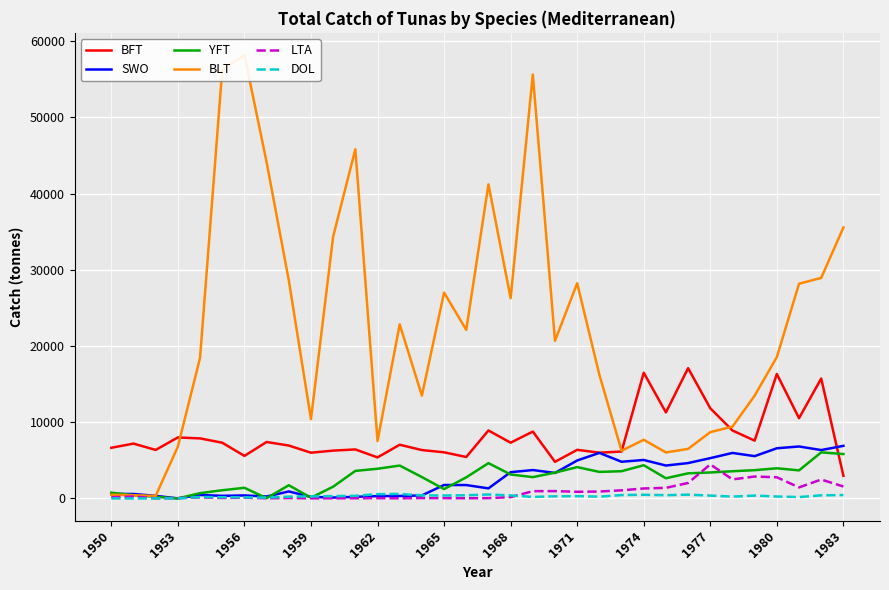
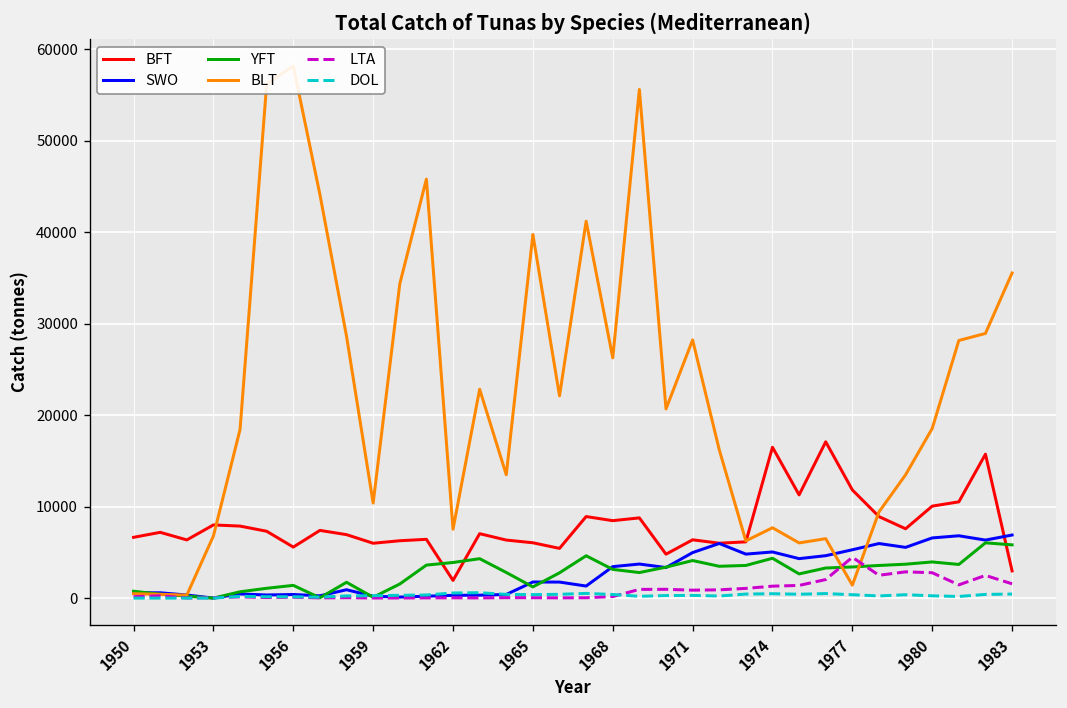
  {
    "BFT": {
      "1950": 7000,
      "1953": 8000,
      "1956": 6000,
      "1959": 6000,
-     "1962": 5000,
+     "1962": 2000,
      "1965": 6000,
-     "1968": 7000,
+     "1968": 8000,
      "1971": 6000,
      "1974": 16000,
      "1977": 12000,
-     "1980": 16000,
+     "1980": 10000,
      "1983": 3000
    },
    "SWO": {
      "1965": 2000,
      "1971": 5000,
      "1974": 5000,
      "1977": 5000,
      "1980": 7000,
      "1983": 7000
    },
    "YFT": {
      "1956": 1000,
      "1962": 4000,
      "1965": 1000,
      "1971": 4000,
      "1974": 4000,
      "1977": 3000,
      "1980": 4000,
      "1983": 6000
    },
    "BLT": {
      "1953": 7000,
      "1959": 10000,
      "1962": 8000,
-     "1965": 27000,
+     "1965": 40000,
      "1968": 26000,
      "1971": 28000,
      "1974": 8000,
-     "1977": 9000,
+     "1977": 1000,
      "1980": 19000,
      "1983": 36000
    },
    "LTA": {
      "1965": 0,
      "1971": 1000,
      "1974": 1000,
      "1977": 4000,
      "1980": 3000,
      "1983": 2000
    },
    "DOL": {
      "1965": 0,
      "1971": 0,
      "1974": 0,
      "1977": 0,
      "1980": 0,
      "1983": 0
    }
  }
